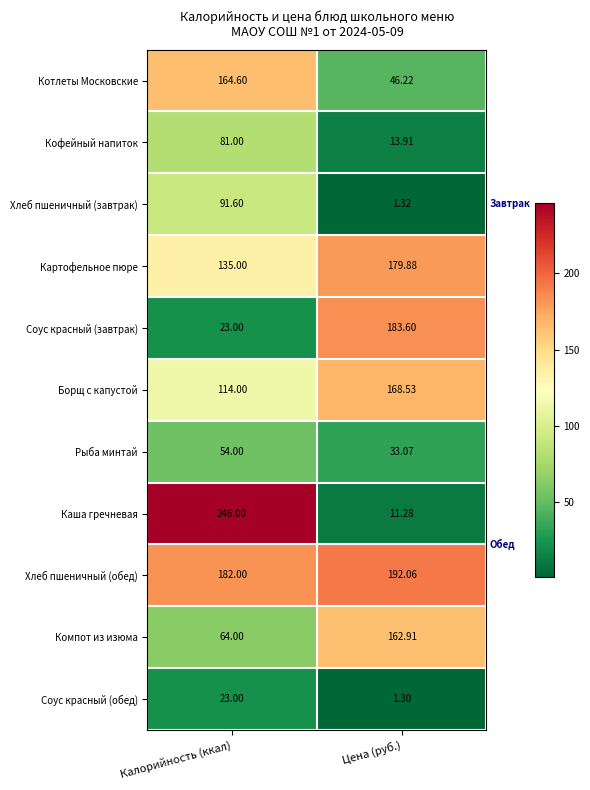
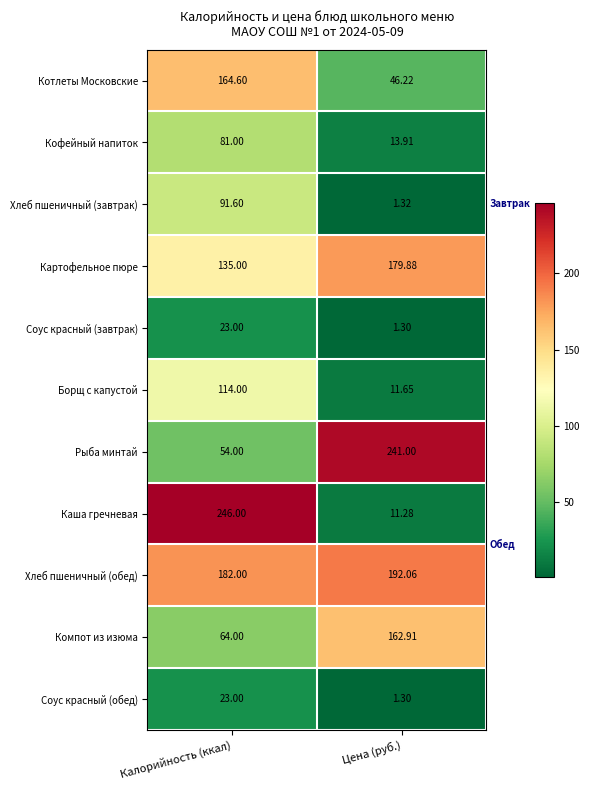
  {
    "Котлеты Московские": {
      "Калорийность (ккал)": 164.60,
      "Цена (руб.)": 46.22
    },
    "Кофейный напиток": {
      "Калорийность (ккал)": 81.00,
      "Цена (руб.)": 13.91
    },
    "Хлеб пшеничный (завтрак)": {
      "Калорийность (ккал)": 91.60,
      "Цена (руб.)": 1.32
    },
    "Картофельное пюре": {
      "Калорийность (ккал)": 135.00,
      "Цена (руб.)": 179.88
    },
    "Соус красный (завтрак)": {
      "Калорийность (ккал)": 23.00,
-     "Цена (руб.)": 183.60
+     "Цена (руб.)": 1.30
    },
    "Борщ с капустой": {
      "Калорийность (ккал)": 114.00,
-     "Цена (руб.)": 168.53
+     "Цена (руб.)": 11.65
    },
    "Рыба минтай": {
      "Калорийность (ккал)": 54.00,
-     "Цена (руб.)": 33.07
+     "Цена (руб.)": 241.00
    },
    "Каша гречневая": {
      "Калорийность (ккал)": 246.00,
      "Цена (руб.)": 11.28
    },
    "Хлеб пшеничный (обед)": {
      "Калорийность (ккал)": 182.00,
      "Цена (руб.)": 192.06
    },
    "Компот из изюма": {
      "Калорийность (ккал)": 64.00,
      "Цена (руб.)": 162.91
    },
    "Соус красный (обед)": {
      "Калорийность (ккал)": 23.00,
      "Цена (руб.)": 1.30
    }
  }
